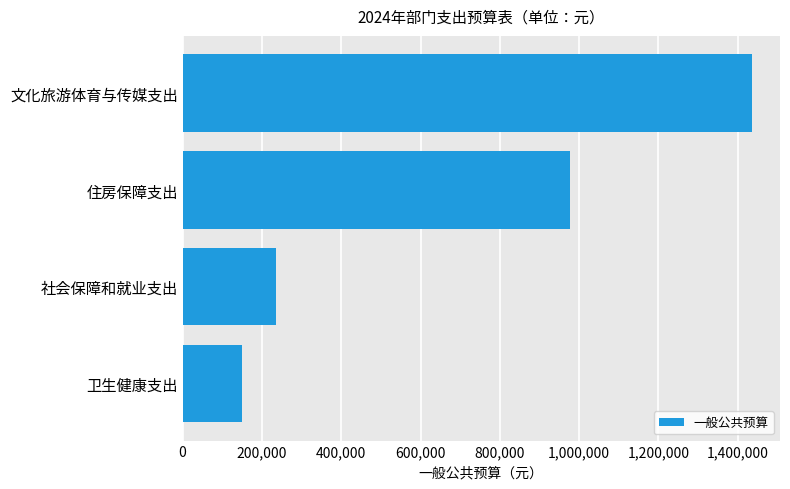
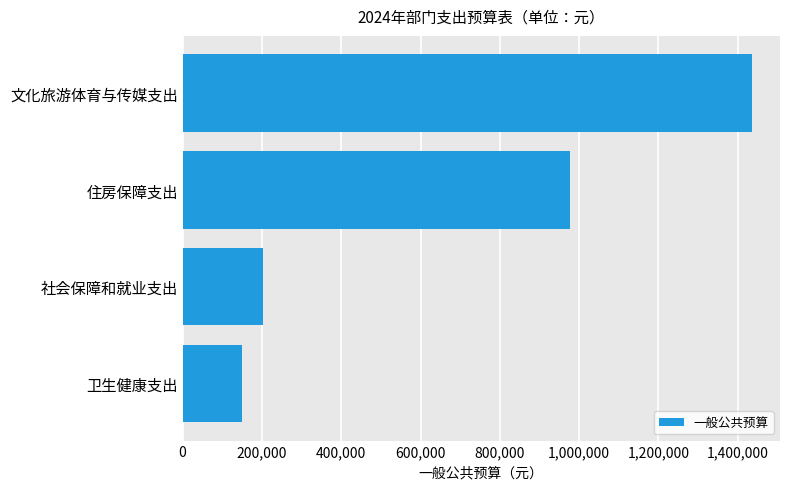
  {
    "文化旅游体育与传媒支出": "1,430,000",
    "住房保障支出": "980,000",
-   "社会保障和就业支出": "230,000",
+   "社会保障和就业支出": "200,000",
    "卫生健康支出": "150,000"
  }
